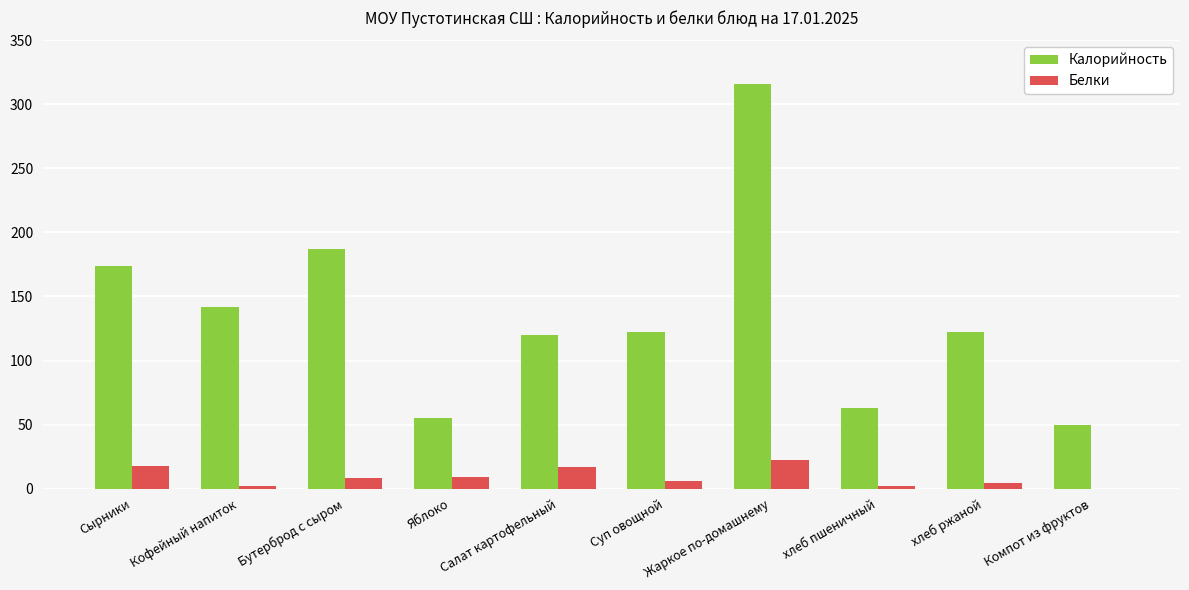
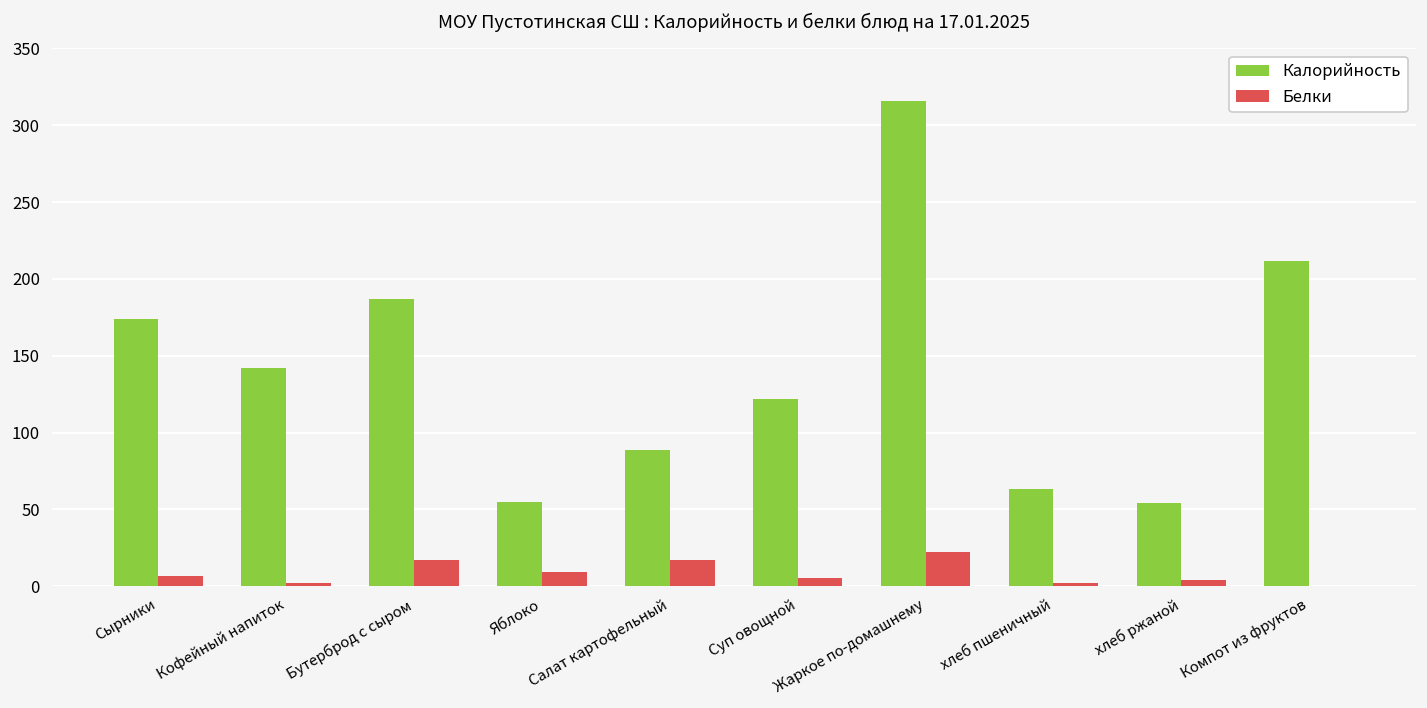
  {
    "Калорийность": {
      "Сырники": 174,
      "Кофейный напиток": 142,
      "Бутерброд с сыром": 187,
      "Яблоко": 55,
-     "Салат картофельный": 120,
+     "Салат картофельный": 89,
      "Суп овощной": 122,
      "Жаркое по-домашнему": 316,
      "хлеб пшеничный": 63,
-     "хлеб ржаной": 122,
-     "Компот из фруктов": 50
+     "хлеб ржаной": 54,
+     "Компот из фруктов": 212
    },
    "Белки": {
-     "Сырники": 18,
+     "Сырники": 7,
      "Кофейный напиток": 2,
-     "Бутерброд с сыром": 8,
+     "Бутерброд с сыром": 17,
      "Яблоко": 9,
      "Салат картофельный": 17,
      "Суп овощной": 6,
      "Жаркое по-домашнему": 22,
      "хлеб пшеничный": 2,
      "хлеб ржаной": 4,
      "Компот из фруктов": 0
    }
  }
